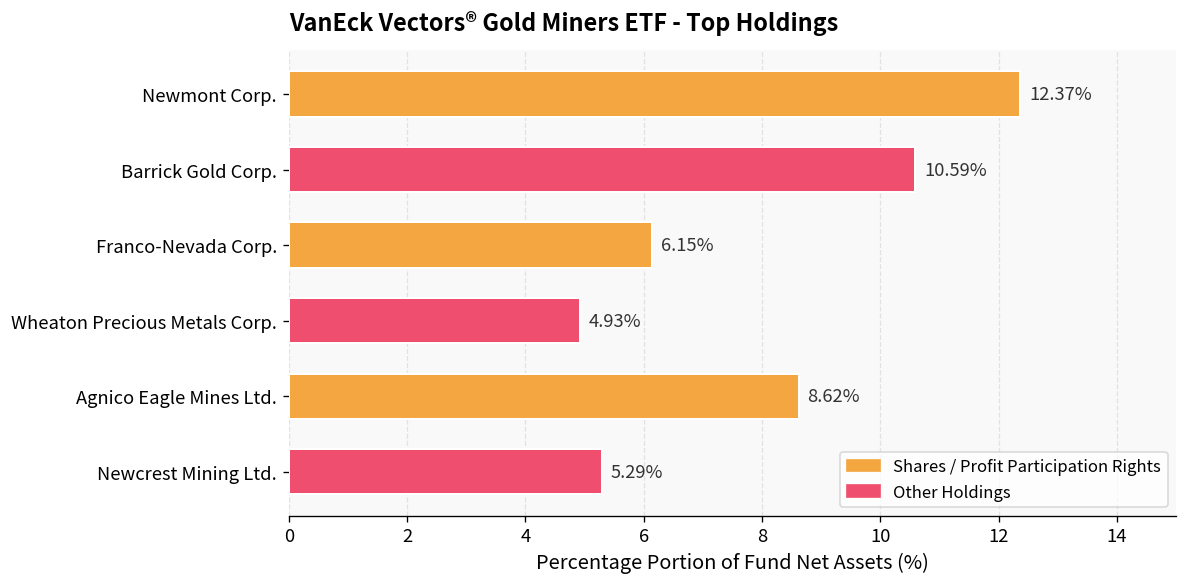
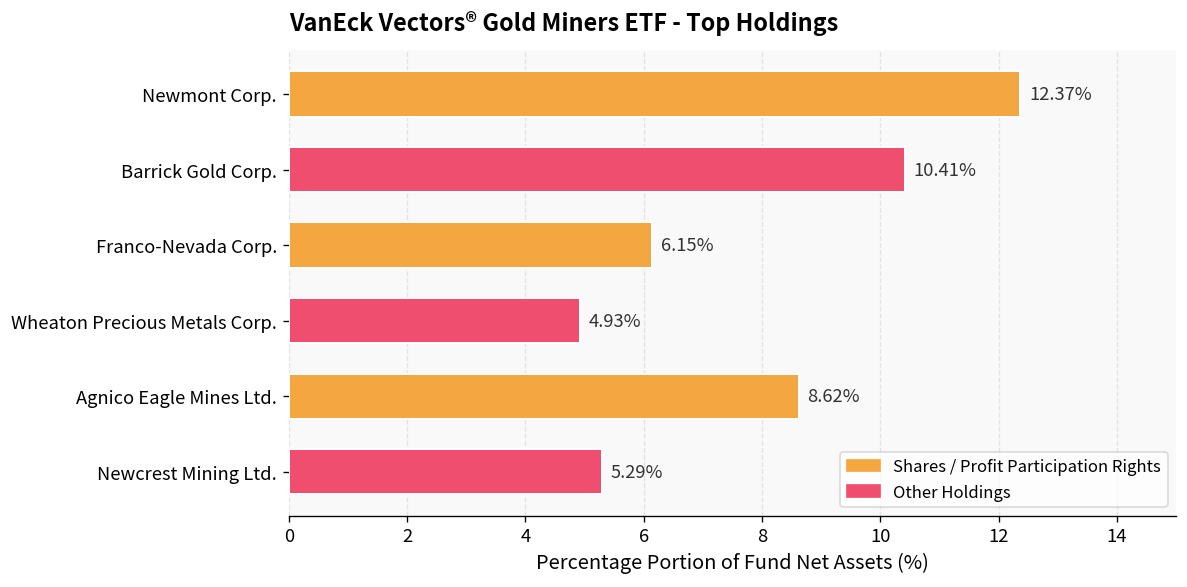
  {
    "Newmont Corp.": "12.37%",
-   "Barrick Gold Corp.": "10.59%",
+   "Barrick Gold Corp.": "10.41%",
    "Franco-Nevada Corp.": "6.15%",
    "Wheaton Precious Metals Corp.": "4.93%",
    "Agnico Eagle Mines Ltd.": "8.62%",
    "Newcrest Mining Ltd.": "5.29%"
  }
